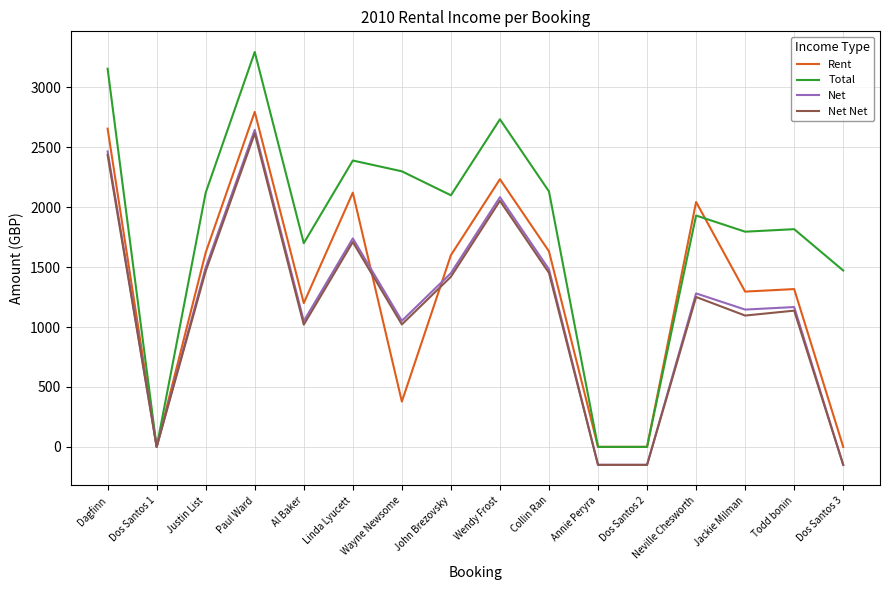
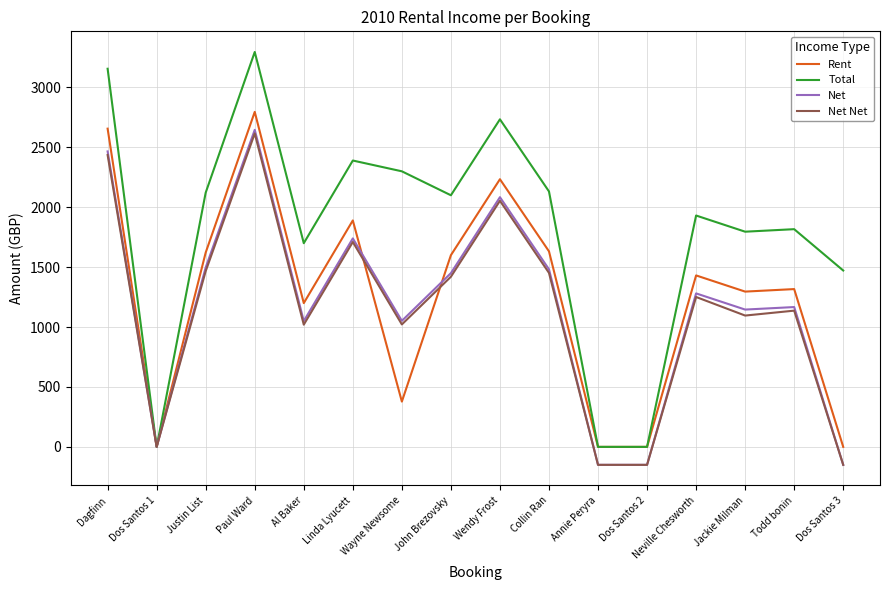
  {
    "Rent": {
      "Dagfinn": 2660,
      "Justin List": 1620,
      "Paul Ward": 2800,
      "Al Baker": 1200,
-     "Linda Lyucett": 2120,
+     "Linda Lyucett": 1890,
      "Wayne Newsome": 380,
      "John Brezovsky": 1600,
      "Wendy Frost": 2230,
      "Collin Ran": 1630,
-     "Neville Chesworth": 2040,
+     "Neville Chesworth": 1430,
      "Jackie Milman": 1300,
      "Todd bonin": 1320,
      "Dos Santos 3": 0
    },
    "Total": {
      "Dagfinn": 3160,
      "Justin List": 2120,
      "Paul Ward": 3300,
      "Al Baker": 1700,
      "Linda Lyucett": 2390,
      "Wayne Newsome": 2300,
      "John Brezovsky": 2100,
      "Wendy Frost": 2730,
      "Collin Ran": 2130,
      "Neville Chesworth": 1930,
      "Jackie Milman": 1800,
      "Todd bonin": 1820,
      "Dos Santos 3": 1470
    },
    "Net": {
      "Dagfinn": 2470,
      "Justin List": 1500,
      "Paul Ward": 2650,
      "Al Baker": 1050,
      "Linda Lyucett": 1740,
      "Wayne Newsome": 1050,
      "John Brezovsky": 1450,
      "Wendy Frost": 2080,
      "Collin Ran": 1480,
      "Neville Chesworth": 1280,
      "Jackie Milman": 1150,
      "Todd bonin": 1170
    },
    "Net Net": {
      "Dagfinn": 2440,
      "Justin List": 1470,
      "Paul Ward": 2620,
      "Al Baker": 1020,
      "Linda Lyucett": 1710,
      "Wayne Newsome": 1020,
      "John Brezovsky": 1420,
      "Wendy Frost": 2050,
      "Collin Ran": 1450,
      "Neville Chesworth": 1250,
      "Jackie Milman": 1100,
      "Todd bonin": 1140
    }
  }
